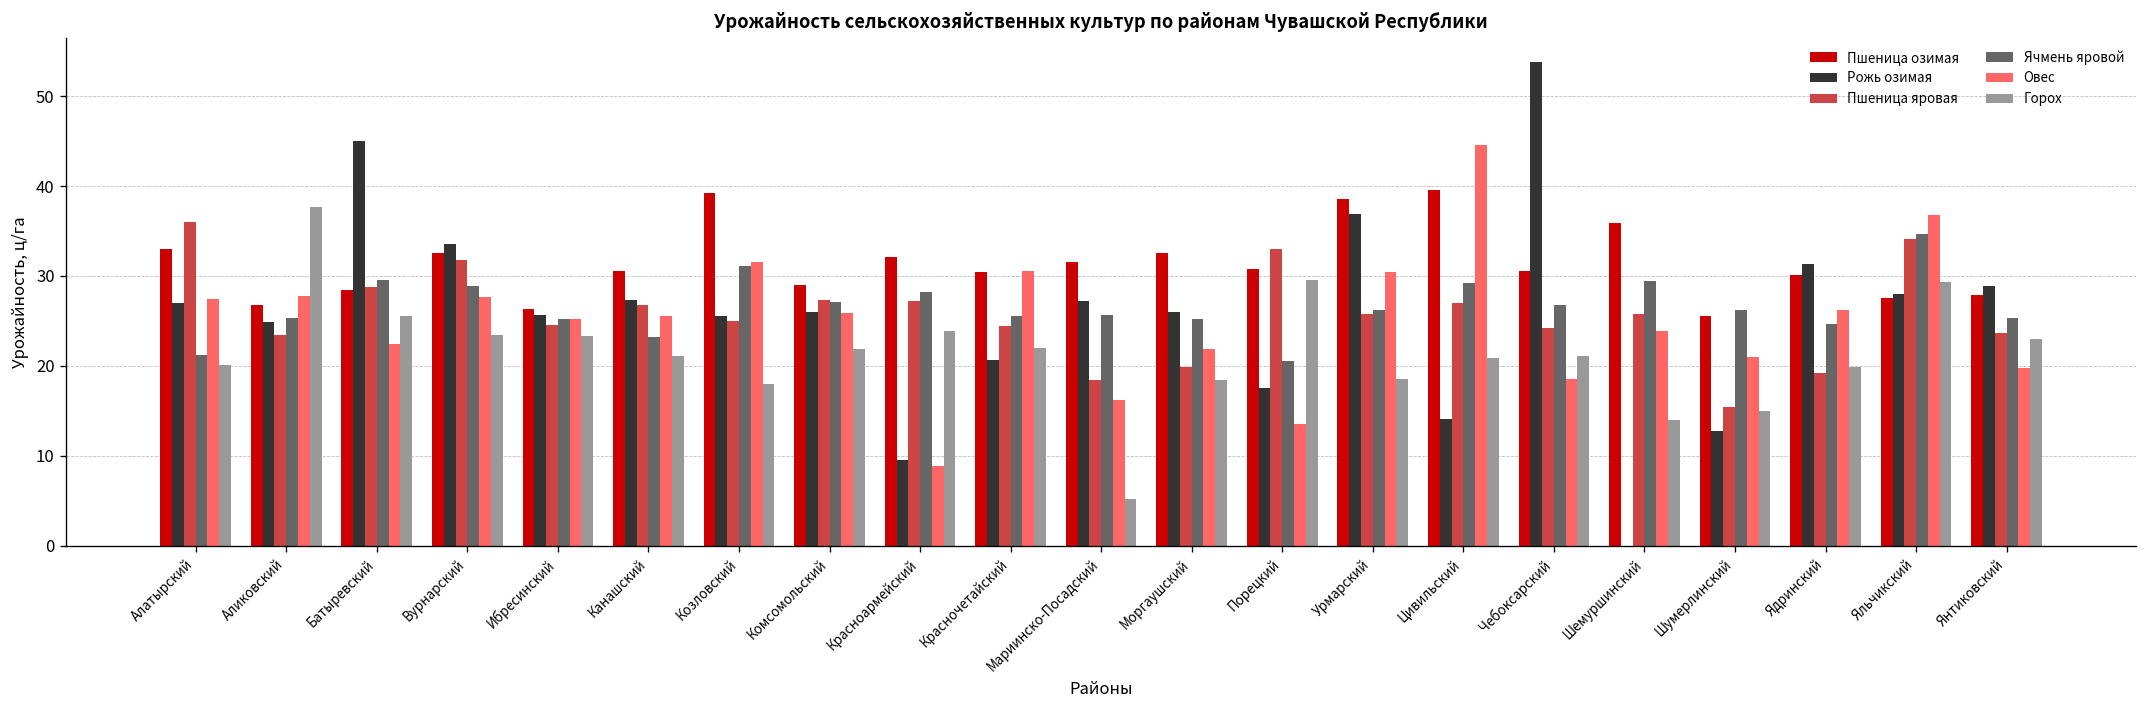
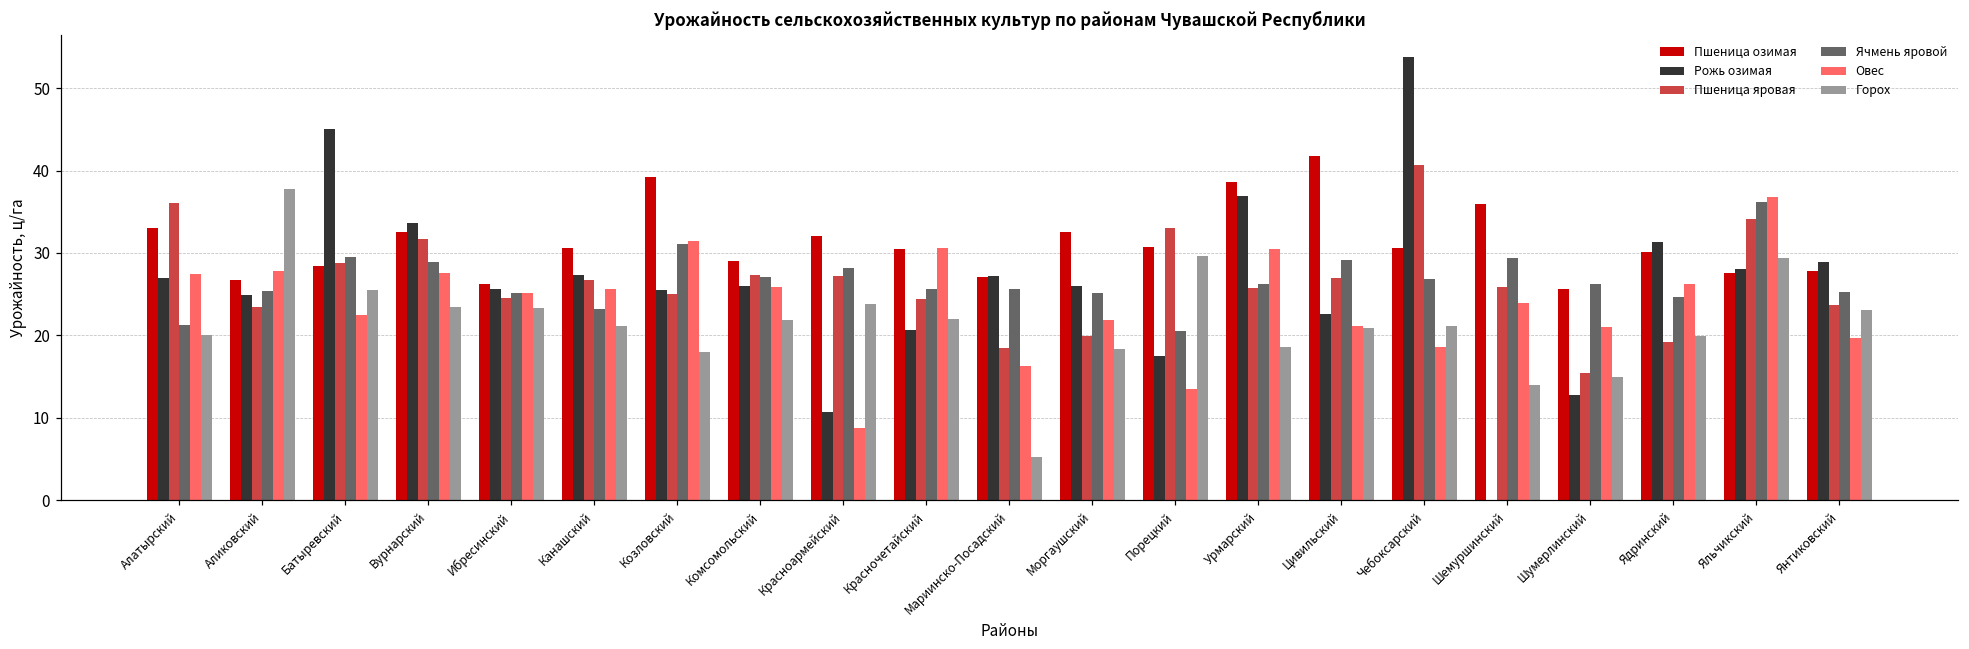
  {
    "Пшеница озимая": {
      "Алатырский": 33,
      "Аликовский": 27,
      "Батыревский": 28,
      "Вурнарский": 33,
      "Ибресинский": 26,
      "Канашский": 31,
      "Козловский": 39,
      "Комсомольский": 29,
      "Красноармейский": 32,
      "Красночетайский": 30,
-     "Мариинско-Посадский": 32,
+     "Мариинско-Посадский": 27,
      "Моргаушский": 33,
      "Порецкий": 31,
      "Урмарский": 39,
-     "Цивильский": 40,
+     "Цивильский": 42,
      "Чебоксарский": 31,
      "Шемуршинский": 36,
      "Шумерлинский": 26,
      "Ядринский": 30,
      "Яльчикский": 28,
      "Янтиковский": 28
    },
    "Рожь озимая": {
      "Алатырский": 27,
      "Аликовский": 25,
      "Батыревский": 45,
      "Вурнарский": 34,
      "Ибресинский": 26,
      "Канашский": 27,
      "Козловский": 26,
      "Комсомольский": 26,
-     "Красноармейский": 10,
+     "Красноармейский": 11,
      "Красночетайский": 21,
      "Мариинско-Посадский": 27,
      "Моргаушский": 26,
      "Порецкий": 18,
      "Урмарский": 37,
-     "Цивильский": 14,
+     "Цивильский": 23,
      "Чебоксарский": 54,
      "Шемуршинский": 0,
      "Шумерлинский": 13,
      "Ядринский": 31,
      "Яльчикский": 28,
      "Янтиковский": 29
    },
    "Пшеница яровая": {
      "Алатырский": 36,
      "Аликовский": 23,
      "Батыревский": 29,
      "Вурнарский": 32,
      "Ибресинский": 25,
      "Канашский": 27,
      "Козловский": 25,
      "Комсомольский": 27,
      "Красноармейский": 27,
      "Красночетайский": 24,
      "Мариинско-Посадский": 18,
      "Моргаушский": 20,
      "Порецкий": 33,
      "Урмарский": 26,
      "Цивильский": 27,
-     "Чебоксарский": 24,
+     "Чебоксарский": 41,
      "Шемуршинский": 26,
      "Шумерлинский": 15,
      "Ядринский": 19,
      "Яльчикский": 34,
      "Янтиковский": 24
    },
    "Ячмень яровой": {
      "Алатырский": 21,
      "Аликовский": 25,
      "Батыревский": 30,
      "Вурнарский": 29,
      "Ибресинский": 25,
      "Канашский": 23,
      "Козловский": 31,
      "Комсомольский": 27,
      "Красноармейский": 28,
      "Красночетайский": 26,
      "Мариинско-Посадский": 26,
      "Моргаушский": 25,
      "Порецкий": 21,
      "Урмарский": 26,
      "Цивильский": 29,
      "Чебоксарский": 27,
      "Шемуршинский": 29,
      "Шумерлинский": 26,
      "Ядринский": 25,
-     "Яльчикский": 35,
+     "Яльчикский": 36,
      "Янтиковский": 25
    },
    "Овес": {
      "Алатырский": 27,
      "Аликовский": 28,
      "Батыревский": 22,
      "Вурнарский": 28,
      "Ибресинский": 25,
      "Канашский": 26,
      "Козловский": 32,
      "Комсомольский": 26,
      "Красноармейский": 9,
      "Красночетайский": 31,
      "Мариинско-Посадский": 16,
      "Моргаушский": 22,
      "Порецкий": 14,
      "Урмарский": 30,
-     "Цивильский": 45,
+     "Цивильский": 21,
      "Чебоксарский": 19,
      "Шемуршинский": 24,
      "Шумерлинский": 21,
      "Ядринский": 26,
      "Яльчикский": 37,
      "Янтиковский": 20
    },
    "Горох": {
      "Алатырский": 20,
      "Аликовский": 38,
      "Батыревский": 26,
      "Вурнарский": 23,
      "Ибресинский": 23,
      "Канашский": 21,
      "Козловский": 18,
      "Комсомольский": 22,
      "Красноармейский": 24,
      "Красночетайский": 22,
      "Мариинско-Посадский": 5,
      "Моргаушский": 18,
      "Порецкий": 30,
      "Урмарский": 19,
      "Цивильский": 21,
      "Чебоксарский": 21,
      "Шемуршинский": 14,
      "Шумерлинский": 15,
      "Ядринский": 20,
      "Яльчикский": 29,
      "Янтиковский": 23
    }
  }
